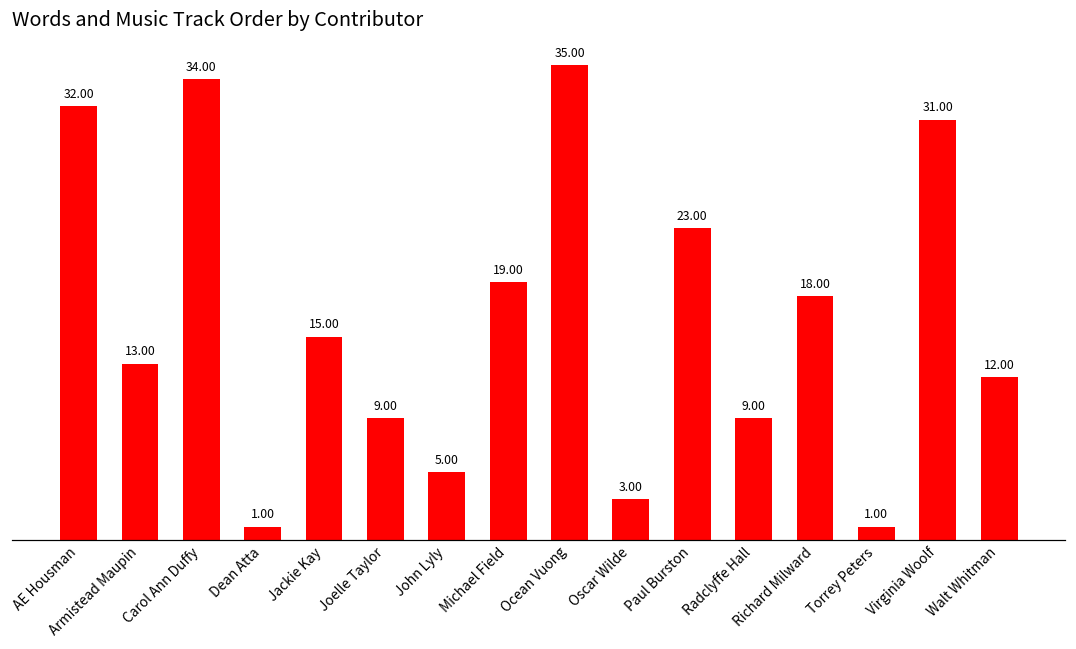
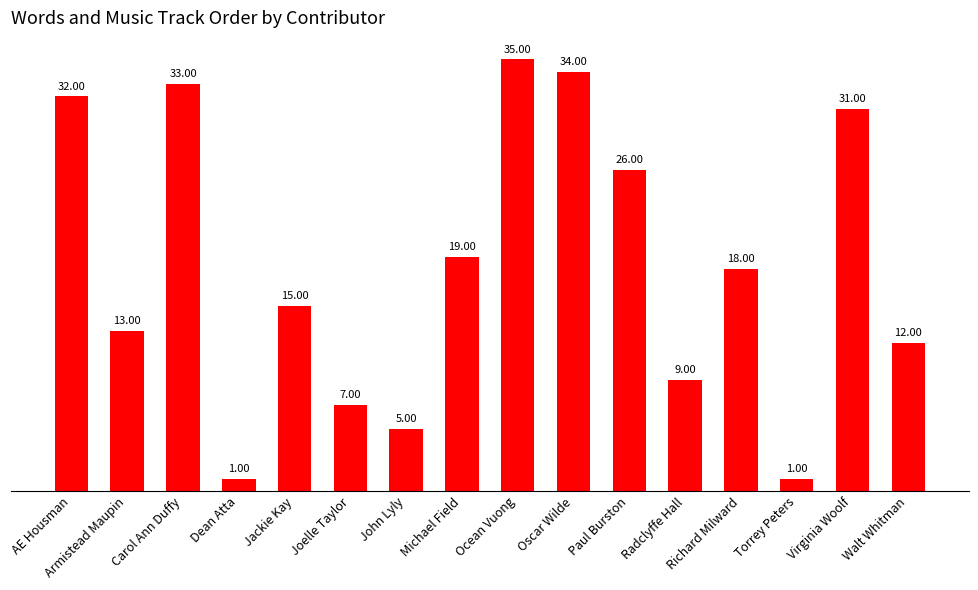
  {
    "AE Housman": 32.00,
    "Armistead Maupin": 13.00,
-   "Carol Ann Duffy": 34.00,
+   "Carol Ann Duffy": 33.00,
    "Dean Atta": 1.00,
    "Jackie Kay": 15.00,
-   "Joelle Taylor": 9.00,
+   "Joelle Taylor": 7.00,
    "John Lyly": 5.00,
    "Michael Field": 19.00,
    "Ocean Vuong": 35.00,
-   "Oscar Wilde": 3.00,
-   "Paul Burston": 23.00,
+   "Oscar Wilde": 34.00,
+   "Paul Burston": 26.00,
    "Radclyffe Hall": 9.00,
    "Richard Milward": 18.00,
    "Torrey Peters": 1.00,
    "Virginia Woolf": 31.00,
    "Walt Whitman": 12.00
  }
